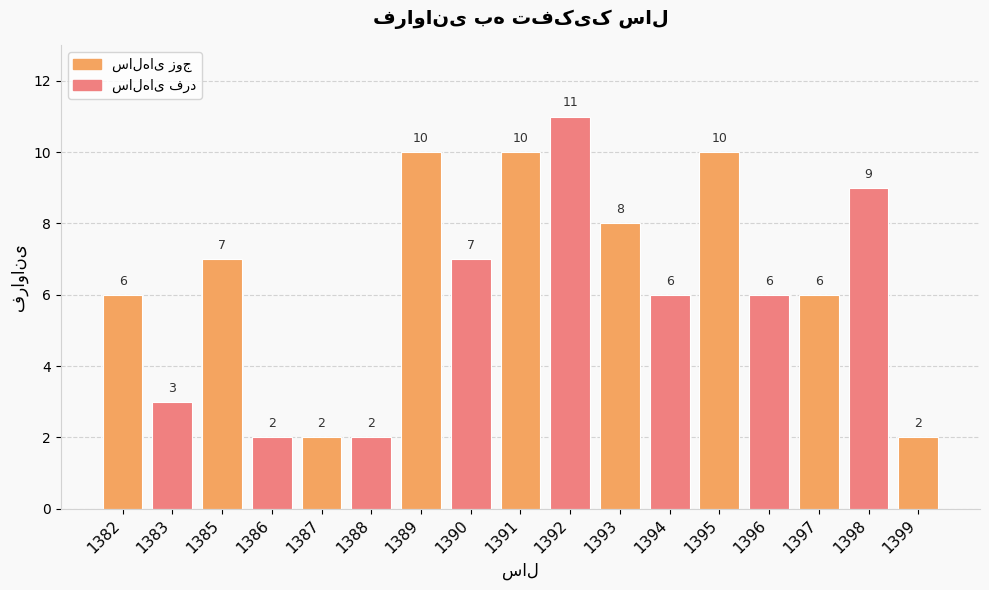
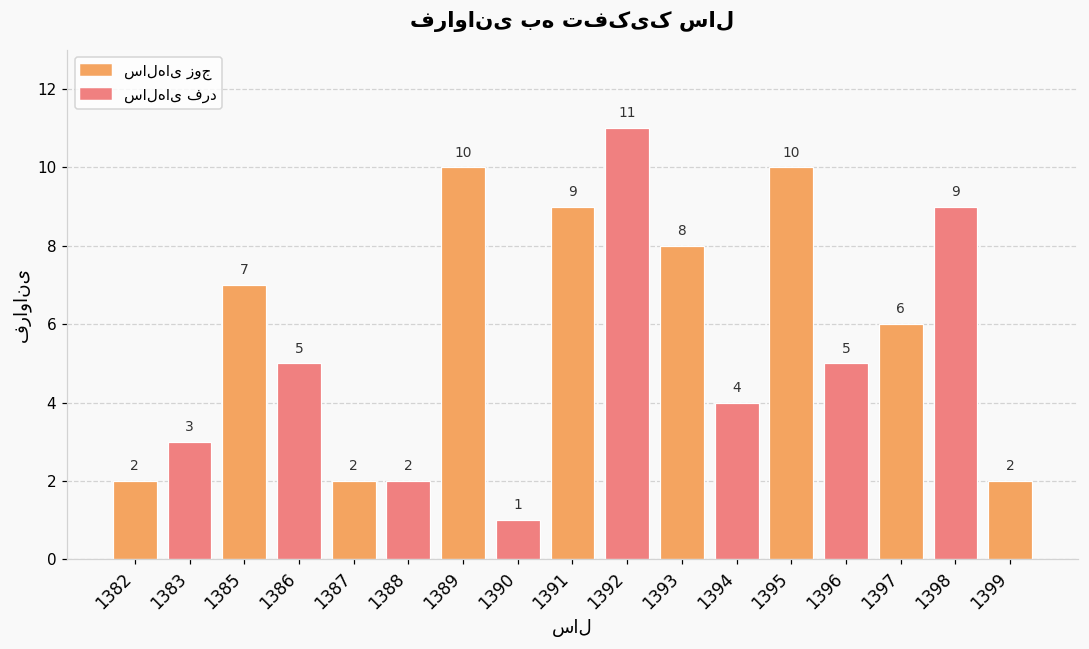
  {
-   "1382": 6,
+   "1382": 2,
    "1383": 3,
    "1385": 7,
-   "1386": 2,
+   "1386": 5,
    "1387": 2,
    "1388": 2,
    "1389": 10,
-   "1390": 7,
-   "1391": 10,
+   "1390": 1,
+   "1391": 9,
    "1392": 11,
    "1393": 8,
-   "1394": 6,
+   "1394": 4,
    "1395": 10,
-   "1396": 6,
+   "1396": 5,
    "1397": 6,
    "1398": 9,
    "1399": 2
  }
